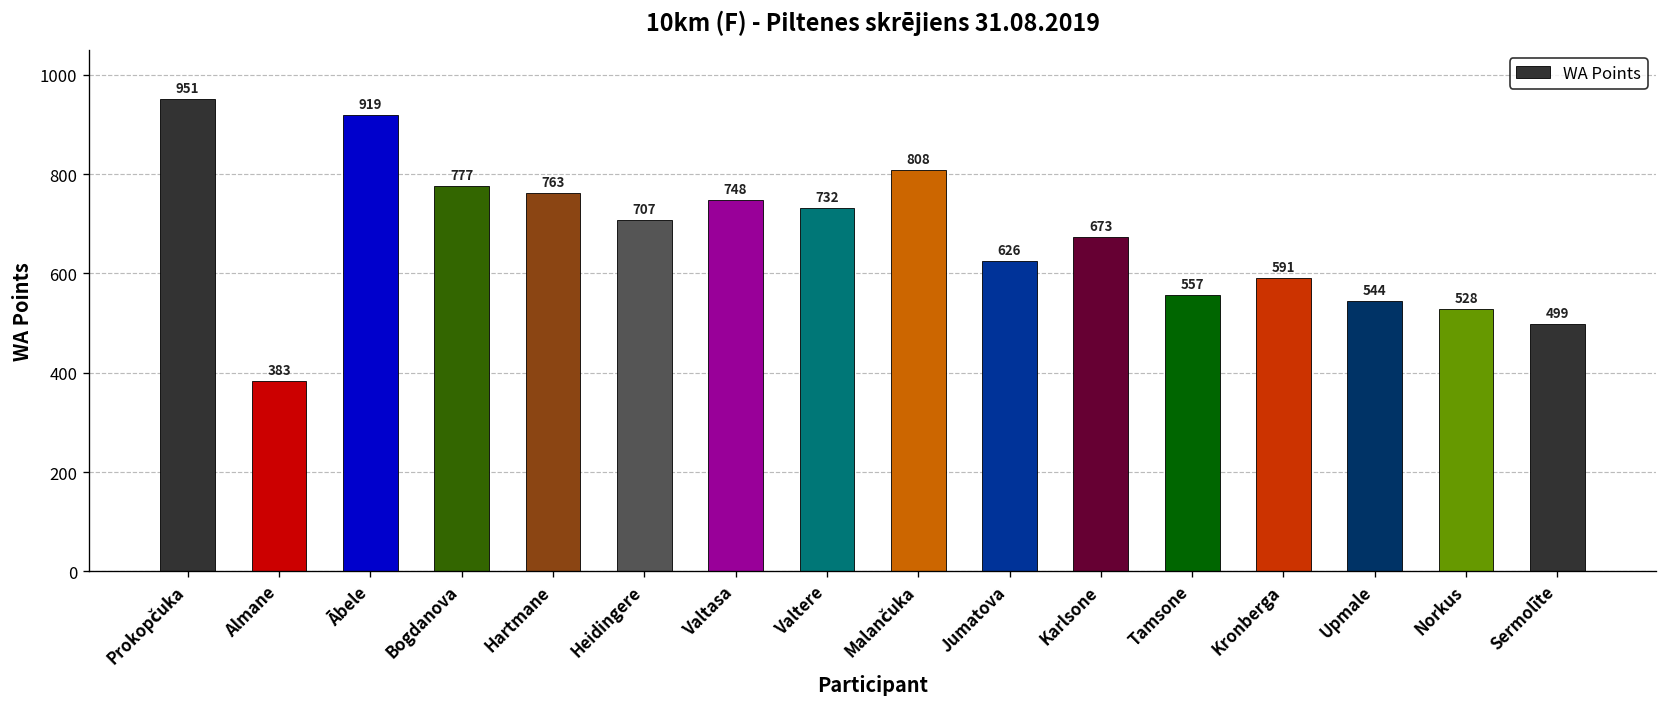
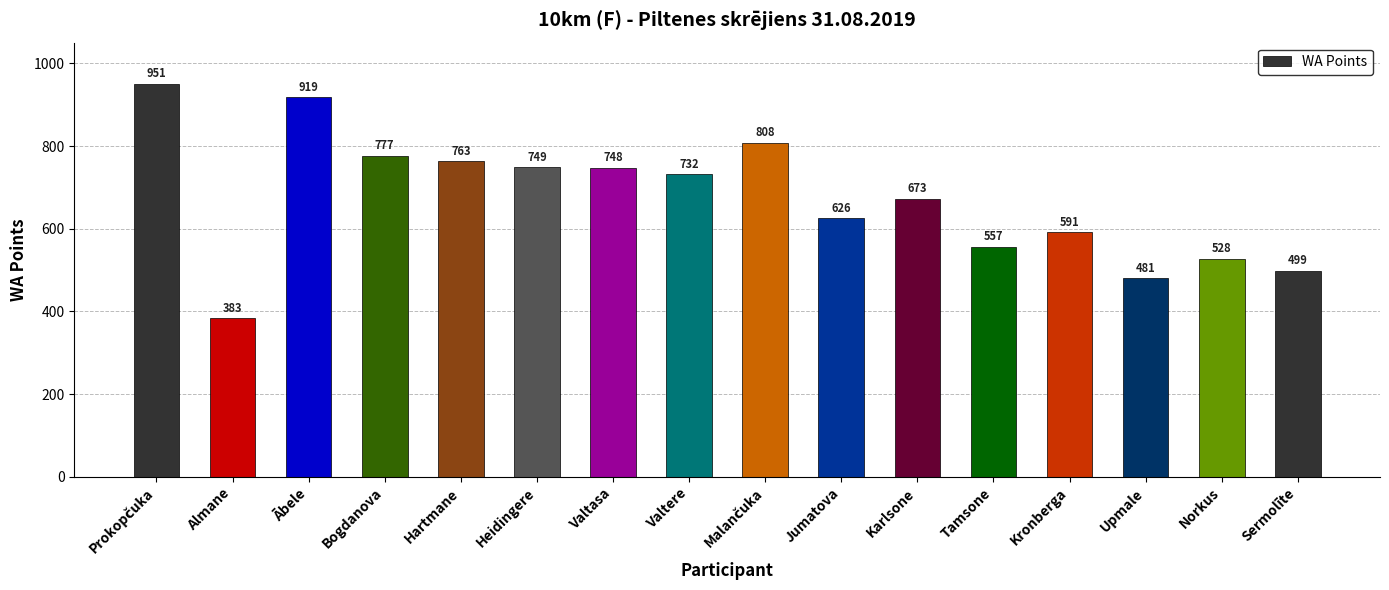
  {
    "Prokopčuka": 951,
    "Almane": 383,
    "Ābele": 919,
    "Bogdanova": 777,
    "Hartmane": 763,
-   "Heidingere": 707,
+   "Heidingere": 749,
    "Valtasa": 748,
    "Valtere": 732,
    "Malančuka": 808,
    "Jumatova": 626,
    "Karlsone": 673,
    "Tamsone": 557,
    "Kronberga": 591,
-   "Upmale": 544,
+   "Upmale": 481,
    "Norkus": 528,
    "Sermolīte": 499
  }
